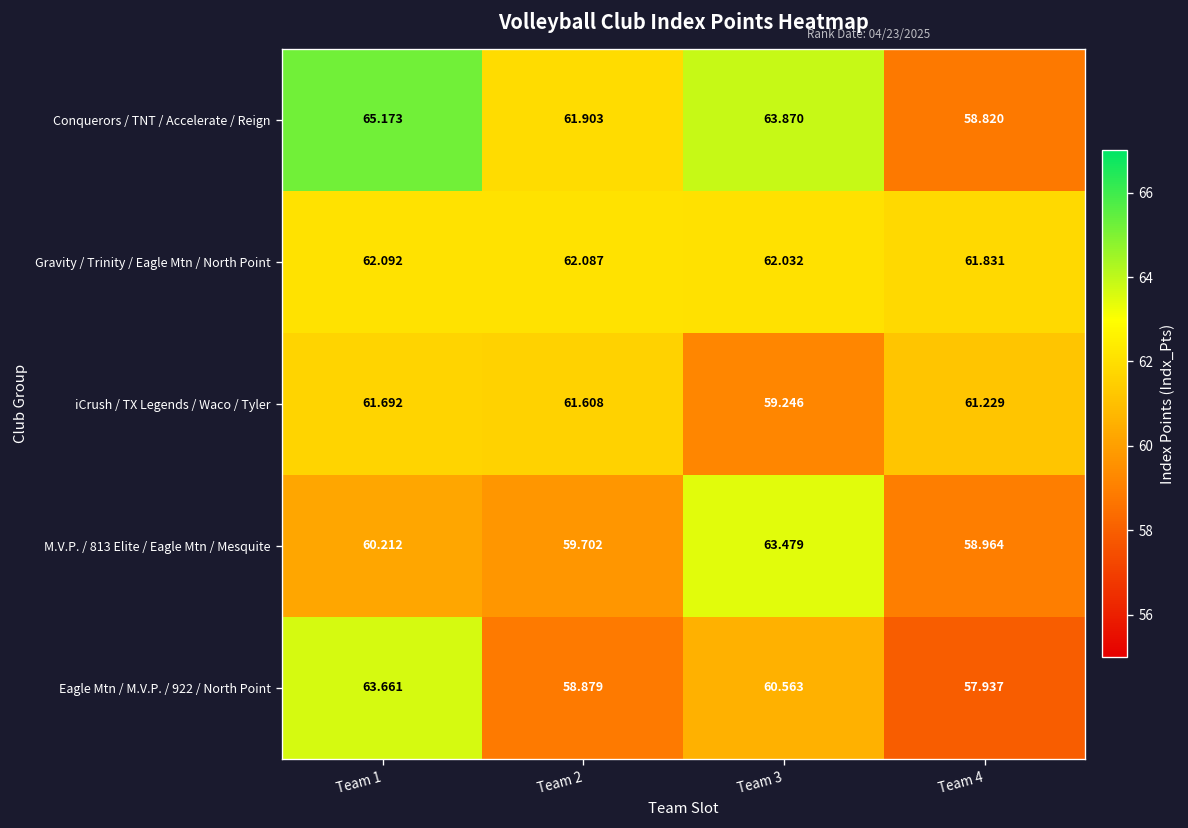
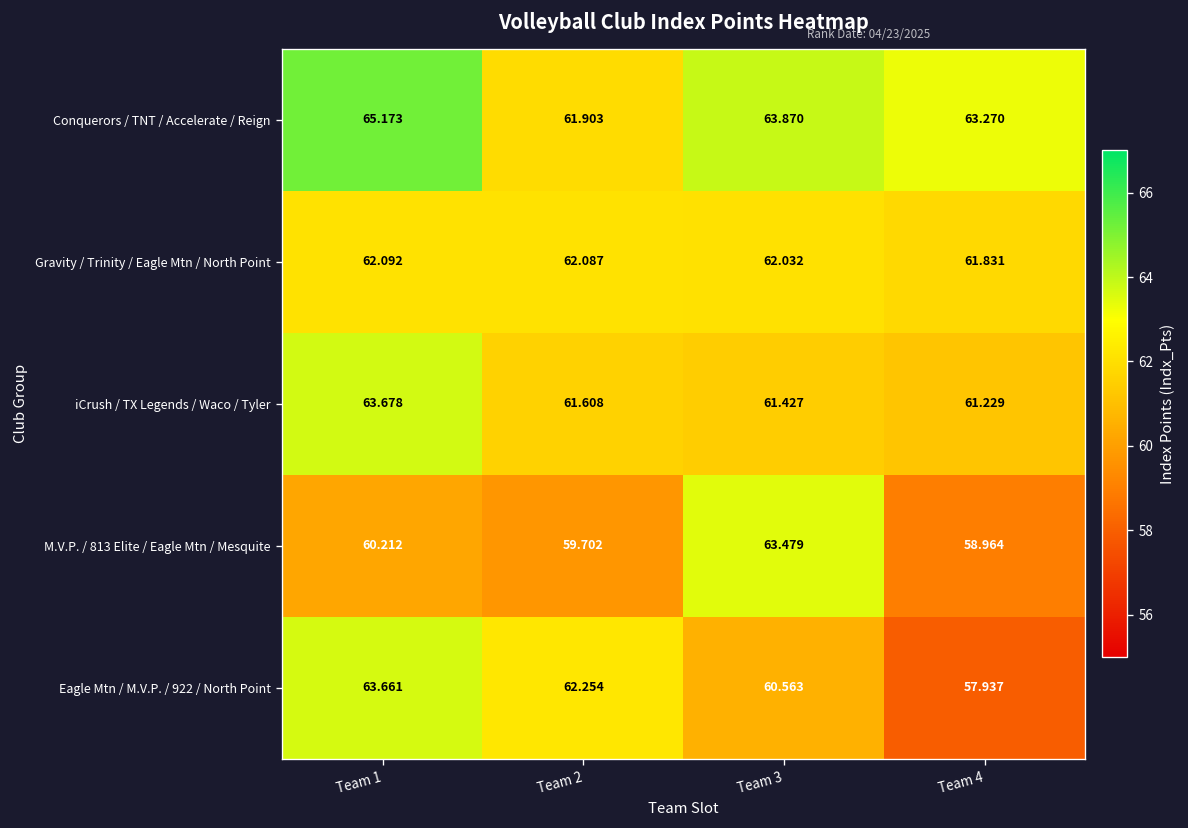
  {
    "Conquerors / TNT / Accelerate / Reign": {
      "Team 1": 65.173,
      "Team 2": 61.903,
      "Team 3": 63.870,
-     "Team 4": 58.820
+     "Team 4": 63.270
    },
    "Gravity / Trinity / Eagle Mtn / North Point": {
      "Team 1": 62.092,
      "Team 2": 62.087,
      "Team 3": 62.032,
      "Team 4": 61.831
    },
    "iCrush / TX Legends / Waco / Tyler": {
-     "Team 1": 61.692,
+     "Team 1": 63.678,
      "Team 2": 61.608,
-     "Team 3": 59.246,
+     "Team 3": 61.427,
      "Team 4": 61.229
    },
    "M.V.P. / 813 Elite / Eagle Mtn / Mesquite": {
      "Team 1": 60.212,
      "Team 2": 59.702,
      "Team 3": 63.479,
      "Team 4": 58.964
    },
    "Eagle Mtn / M.V.P. / 922 / North Point": {
      "Team 1": 63.661,
-     "Team 2": 58.879,
+     "Team 2": 62.254,
      "Team 3": 60.563,
      "Team 4": 57.937
    }
  }
